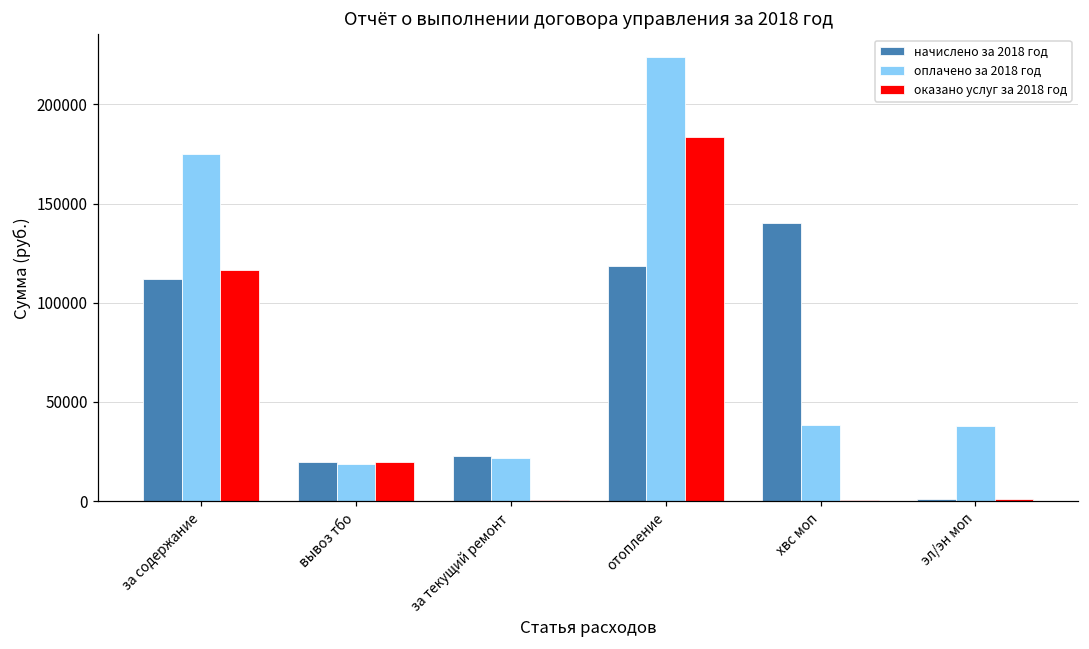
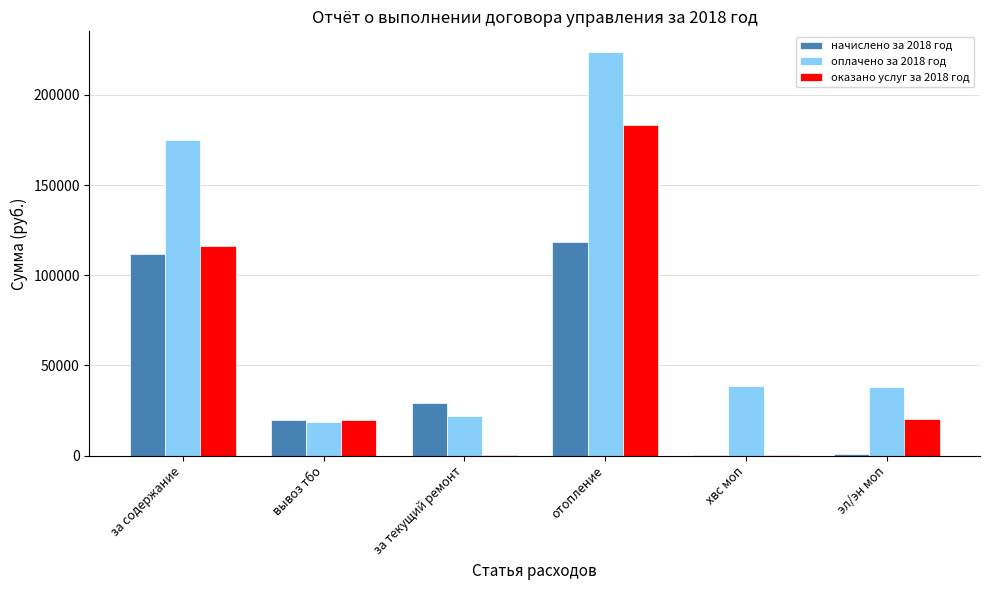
  {
    "начислено за 2018 год": {
      "за содержание": 112000,
      "вывоз тбо": 19000,
-     "за текущий ремонт": 23000,
+     "за текущий ремонт": 29000,
      "отопление": 118000,
-     "хвс моп": 140000
+     "хвс моп": 1000
    },
    "оплачено за 2018 год": {
      "за содержание": 175000,
      "вывоз тбо": 19000,
      "за текущий ремонт": 22000,
      "отопление": 224000,
      "хвс моп": 38000,
      "эл/эн моп": 38000
    },
    "оказано услуг за 2018 год": {
      "за содержание": 116000,
      "вывоз тбо": 19000,
      "отопление": 183000,
-     "эл/эн моп": 1000
+     "эл/эн моп": 20000
    }
  }
